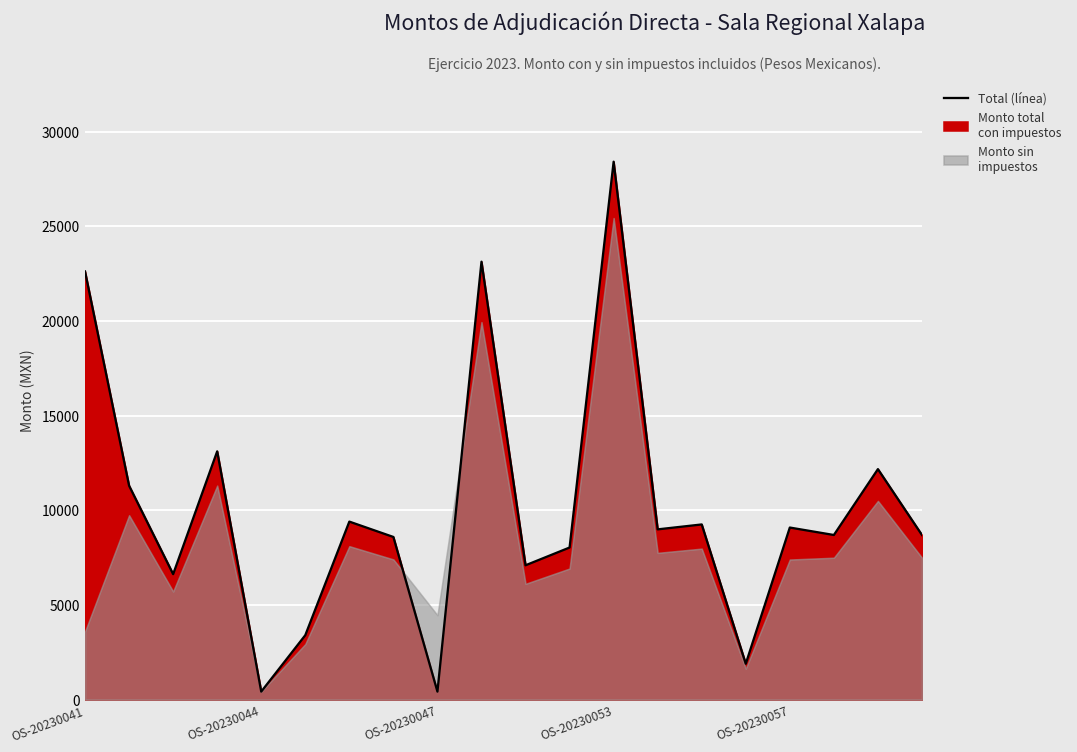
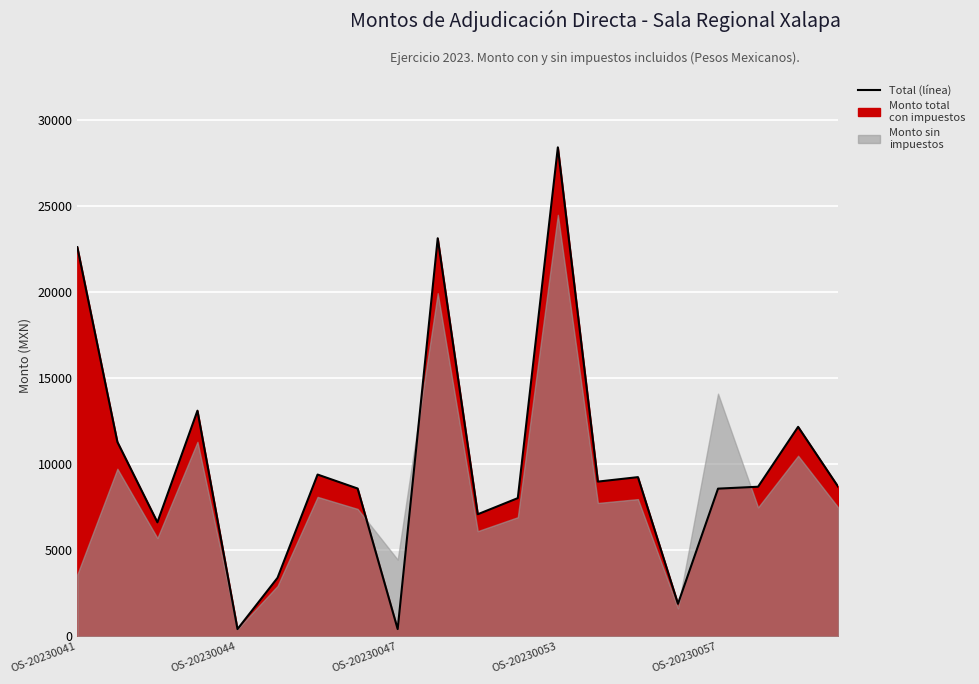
  {
    "Monto total con impuestos": {
      "OS-20230041": 22600,
      "OS-20230047": 400,
      "OS-20230053": 28400,
-     "OS-20230057": 9100
+     "OS-20230057": 8600
    },
    "Monto sin impuestos": {
      "OS-20230041": 3600,
      "OS-20230047": 4500,
-     "OS-20230053": 25400,
-     "OS-20230057": 7400
+     "OS-20230053": 24500,
+     "OS-20230057": 14100
    }
  }
